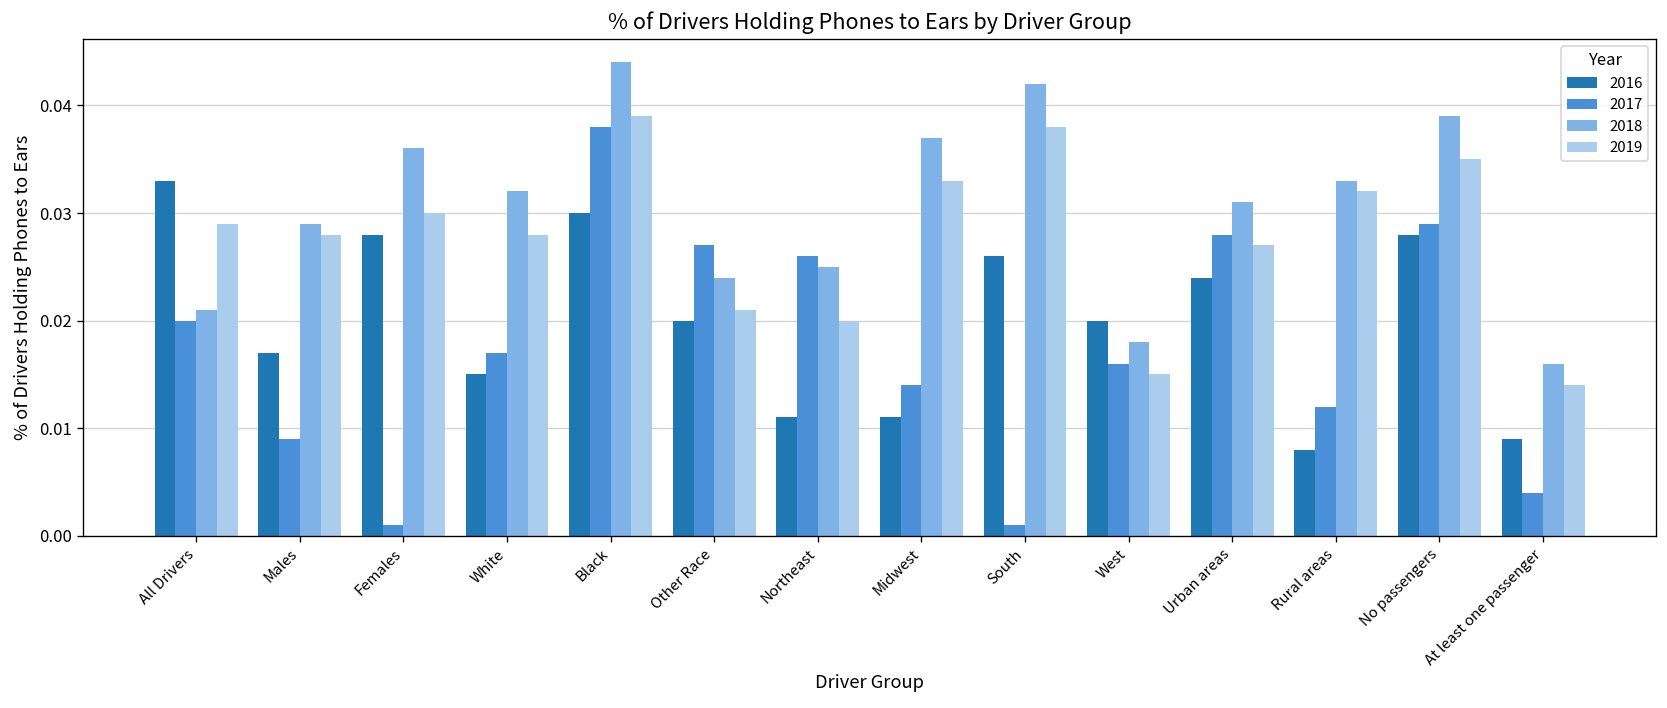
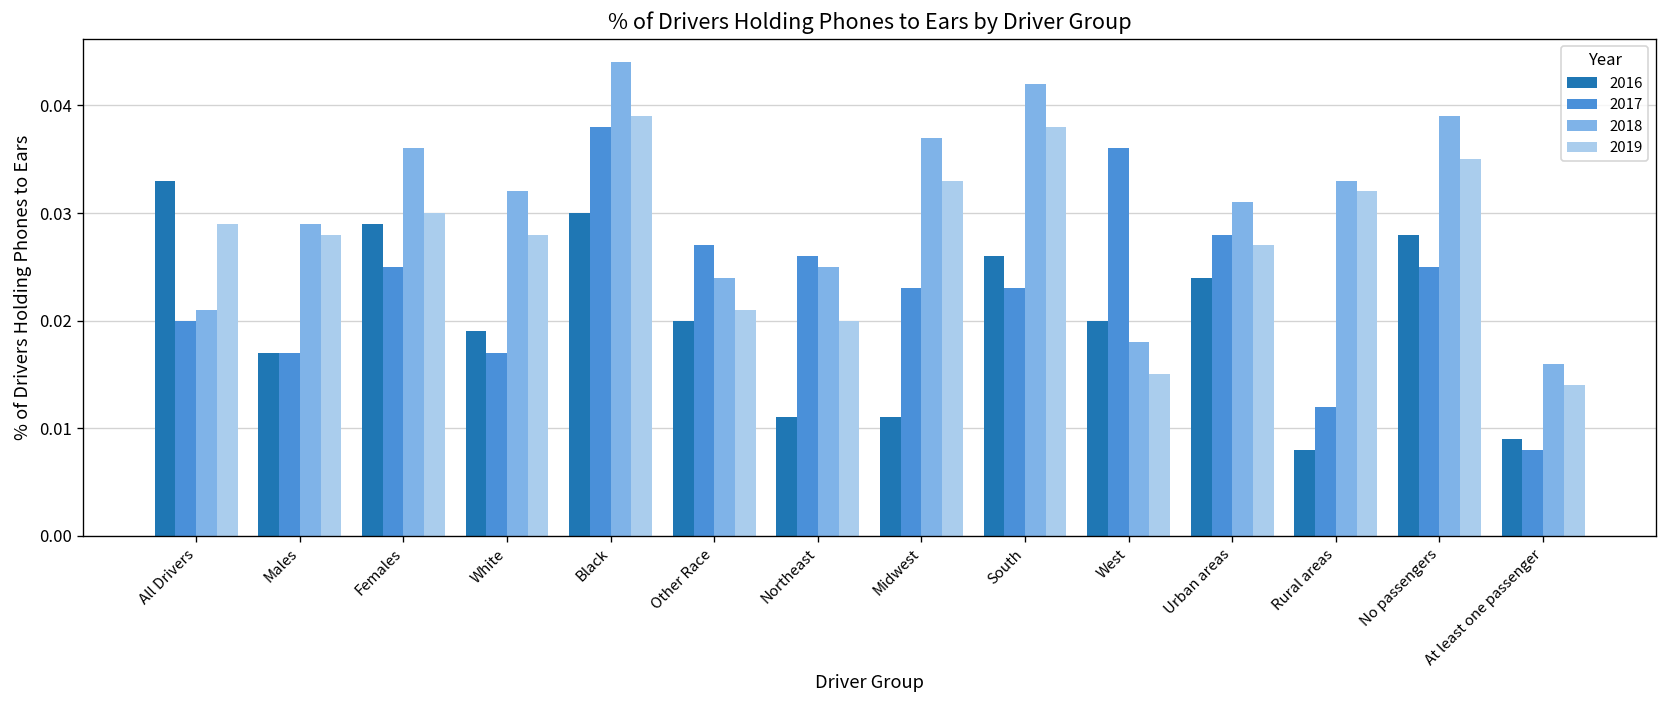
  {
    "2016": {
      "All Drivers": 0.033,
      "Males": 0.017,
-     "Females": 0.028,
-     "White": 0.015,
+     "Females": 0.029,
+     "White": 0.019,
      "Black": 0.030,
      "Other Race": 0.020,
      "Northeast": 0.011,
      "Midwest": 0.011,
      "South": 0.026,
      "West": 0.020,
      "Urban areas": 0.024,
      "Rural areas": 0.008,
      "No passengers": 0.028,
      "At least one passenger": 0.009
    },
    "2017": {
      "All Drivers": 0.020,
-     "Males": 0.009,
-     "Females": 0.001,
+     "Males": 0.017,
+     "Females": 0.025,
      "White": 0.017,
      "Black": 0.038,
      "Other Race": 0.027,
      "Northeast": 0.026,
-     "Midwest": 0.014,
-     "South": 0.001,
-     "West": 0.016,
+     "Midwest": 0.023,
+     "South": 0.023,
+     "West": 0.036,
      "Urban areas": 0.028,
      "Rural areas": 0.012,
-     "No passengers": 0.029,
-     "At least one passenger": 0.004
+     "No passengers": 0.025,
+     "At least one passenger": 0.008
    }
  }
